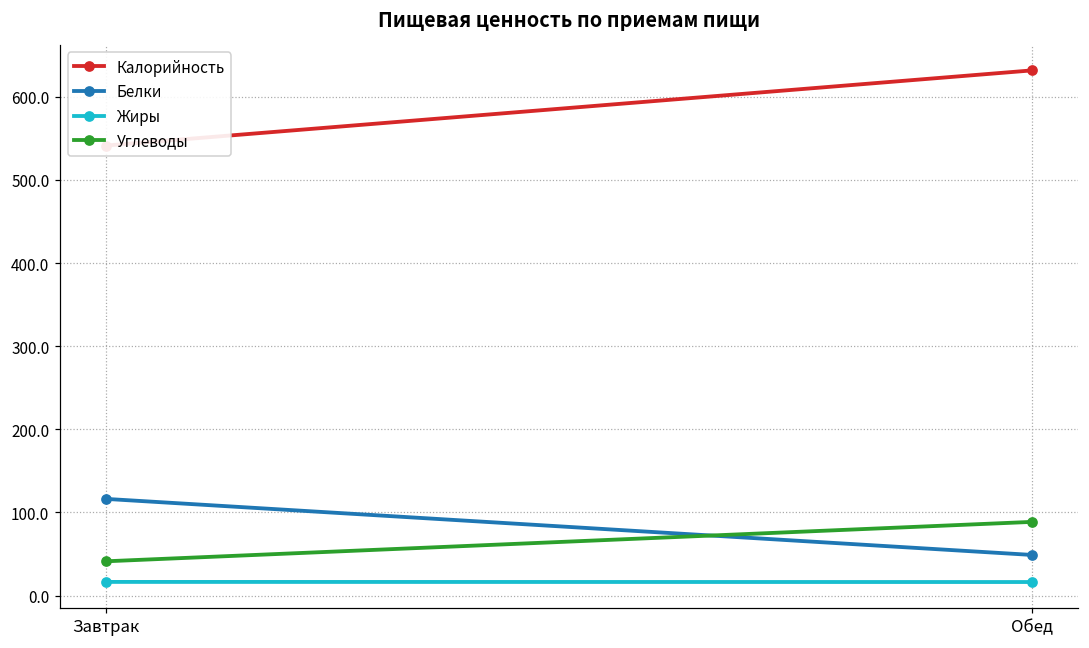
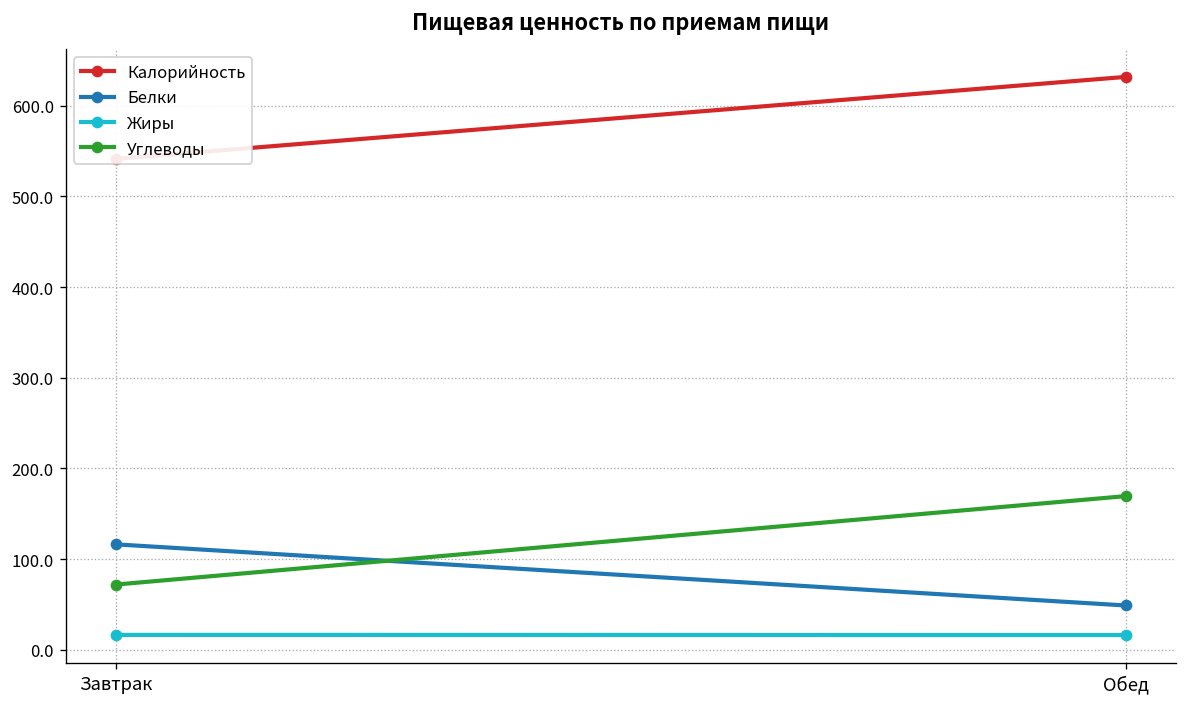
  {
    "Калорийность": {
      "Обед": 630
    },
    "Белки": {
      "Завтрак": 120,
      "Обед": 50
    },
    "Жиры": {
      "Завтрак": 20,
      "Обед": 20
    },
    "Углеводы": {
-     "Завтрак": 40,
-     "Обед": 90
+     "Завтрак": 70,
+     "Обед": 170
    }
  }
